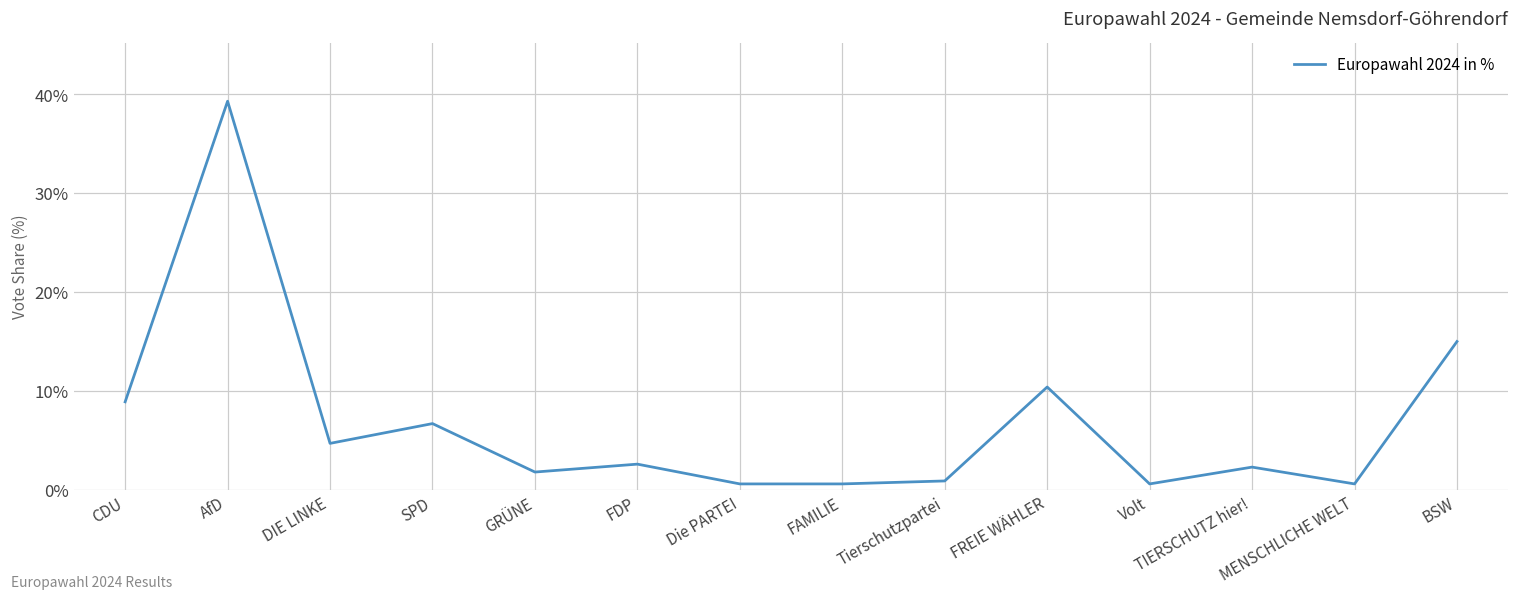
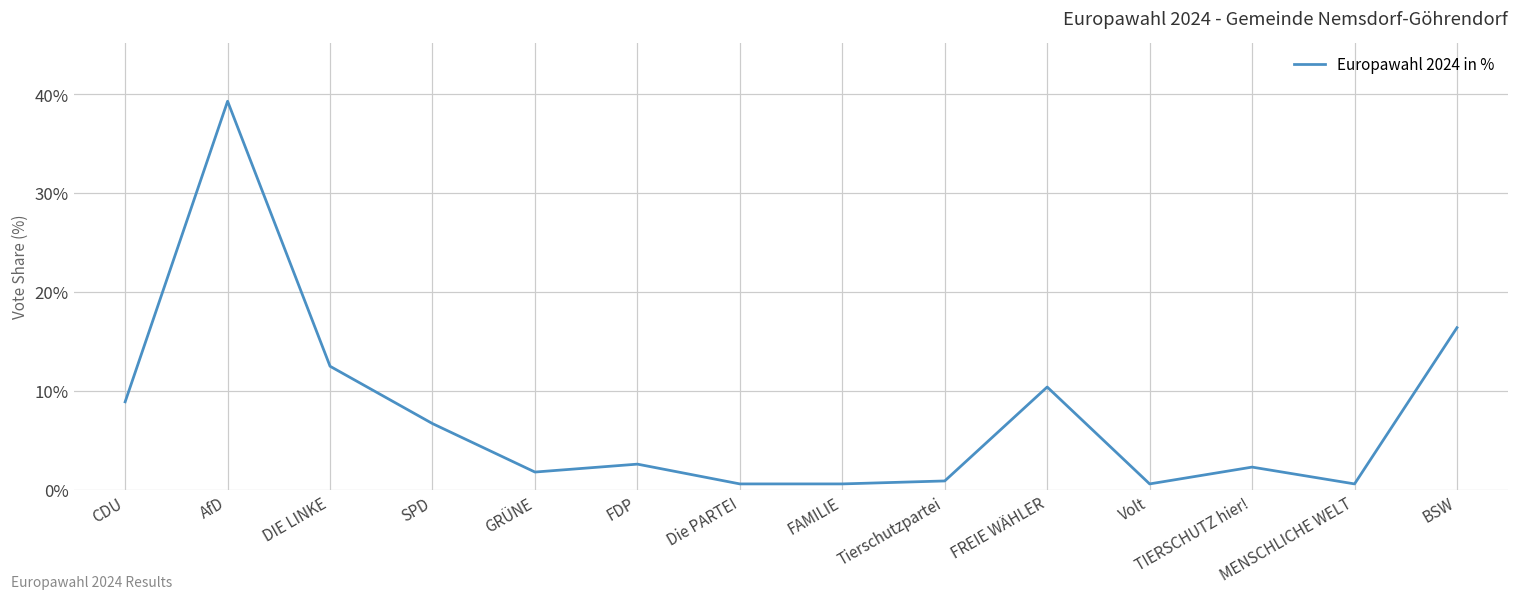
  {
    "CDU": "9%",
    "AfD": "39%",
-   "DIE LINKE": "5%",
+   "DIE LINKE": "13%",
    "SPD": "7%",
    "GRÜNE": "2%",
    "FDP": "3%",
    "Die PARTEI": "1%",
    "FAMILIE": "1%",
    "Tierschutzpartei": "1%",
    "FREIE WÄHLER": "10%",
    "Volt": "1%",
    "TIERSCHUTZ hier!": "2%",
    "MENSCHLICHE WELT": "1%",
-   "BSW": "15%"
+   "BSW": "16%"
  }
